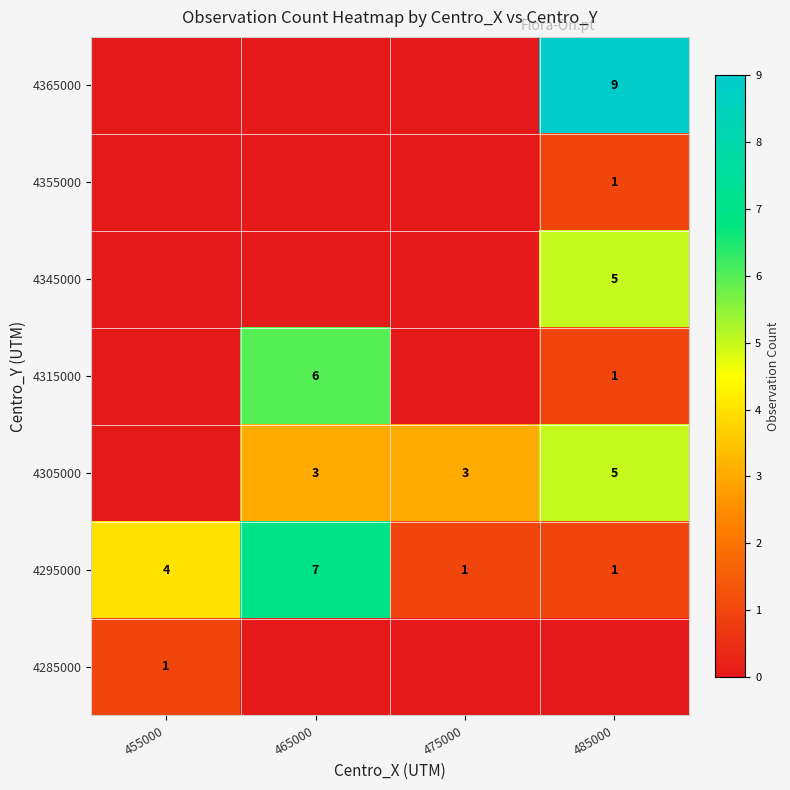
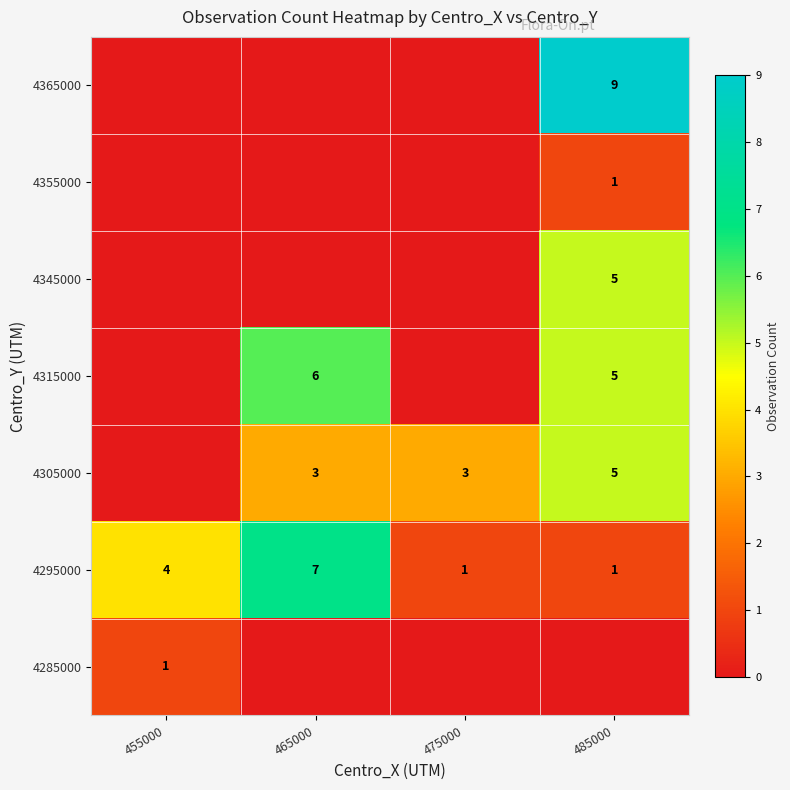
  {
    "4365000": {
      "485000": 9
    },
    "4355000": {
      "485000": 1
    },
    "4345000": {
      "485000": 5
    },
    "4315000": {
      "465000": 6,
-     "485000": 1
+     "485000": 5
    },
    "4305000": {
      "465000": 3,
      "475000": 3,
      "485000": 5
    },
    "4295000": {
      "455000": 4,
      "465000": 7,
      "475000": 1,
      "485000": 1
    },
    "4285000": {
      "455000": 1
    }
  }
